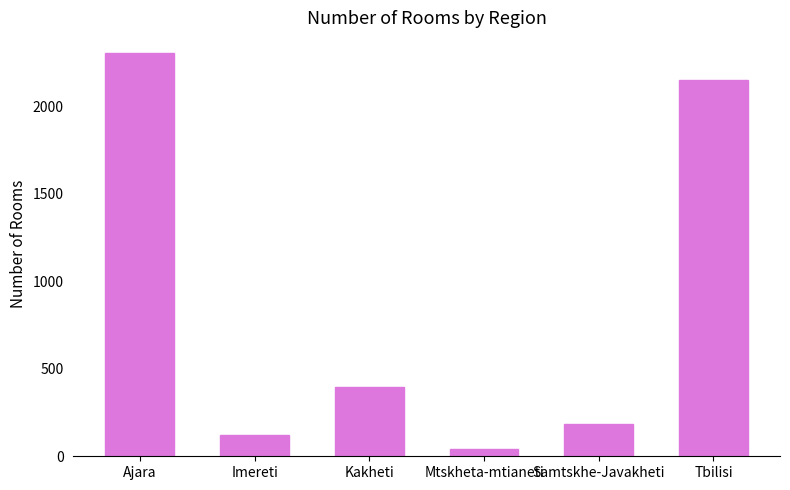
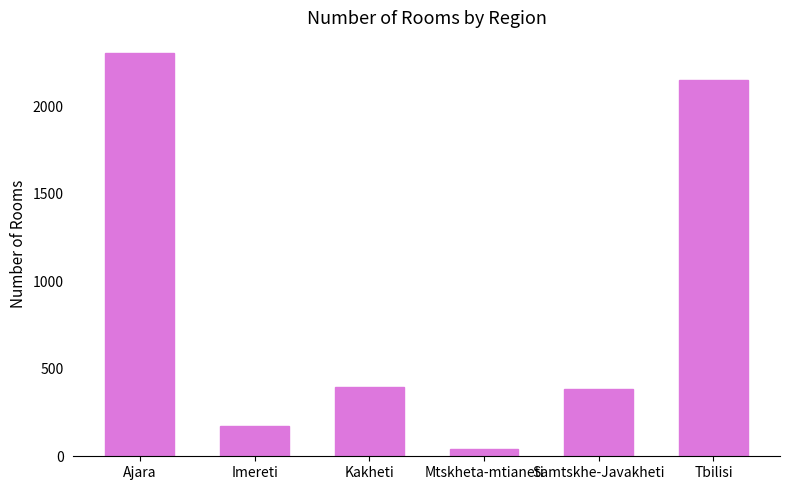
  {
    "Ajara": 2310,
-   "Imereti": 120,
+   "Imereti": 170,
    "Kakheti": 400,
    "Mtskheta-mtianeti": 40,
-   "Samtskhe-Javakheti": 190,
+   "Samtskhe-Javakheti": 380,
    "Tbilisi": 2150
  }
